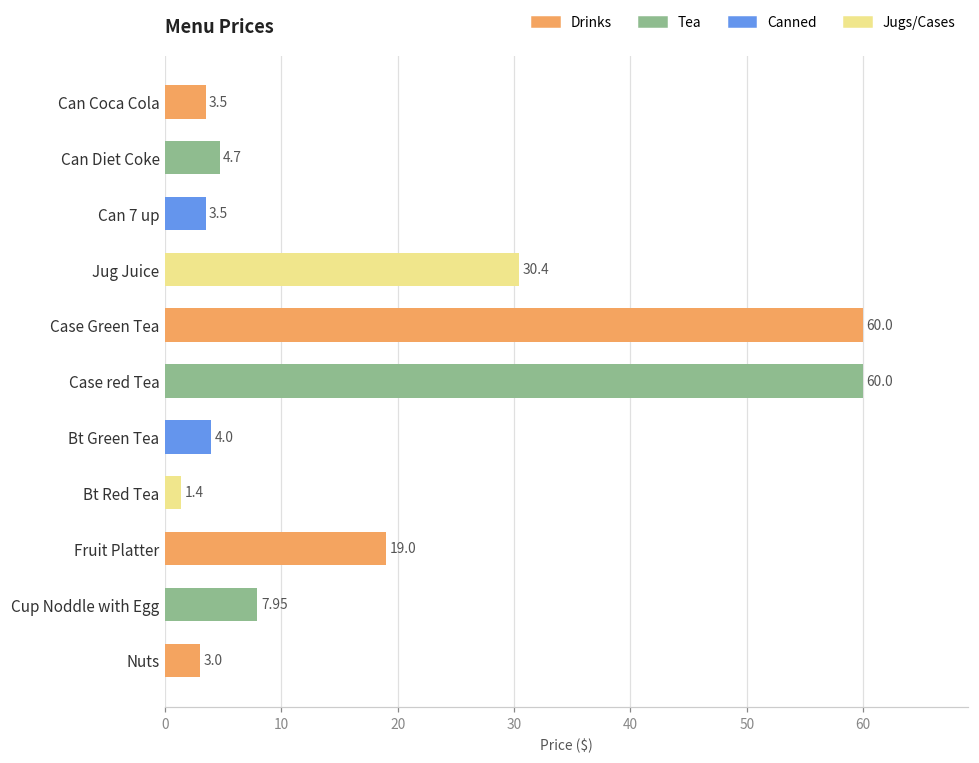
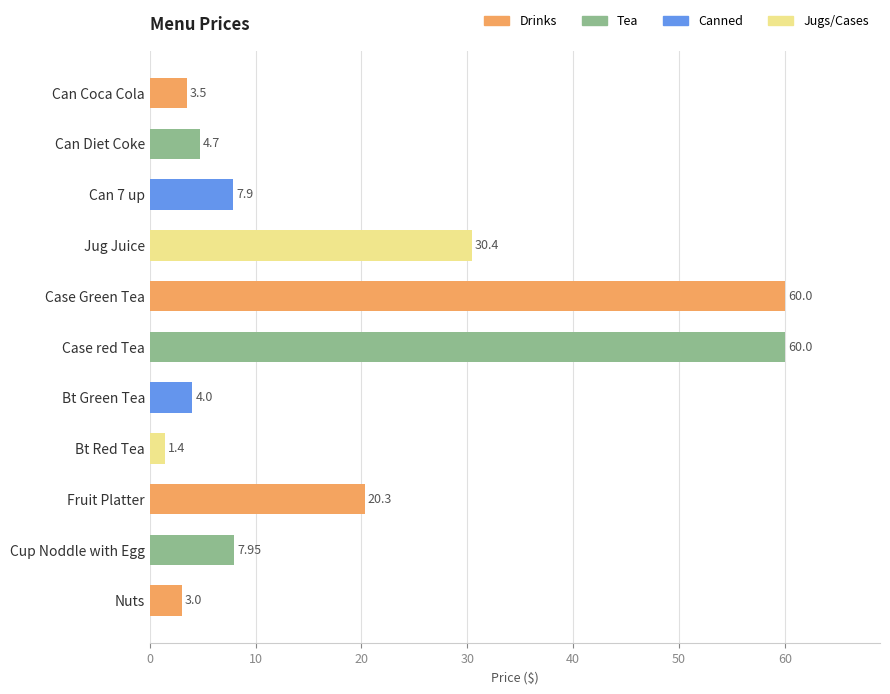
  {
    "Can Coca Cola": 3.5,
    "Can Diet Coke": 4.7,
-   "Can 7 up": 3.5,
+   "Can 7 up": 7.9,
    "Jug Juice": 30.4,
    "Case Green Tea": 60.0,
    "Case red Tea": 60.0,
    "Bt Green Tea": 4.0,
    "Bt Red Tea": 1.4,
-   "Fruit Platter": 19.0,
+   "Fruit Platter": 20.3,
    "Cup Noddle with Egg": 7.95,
    "Nuts": 3.0
  }
